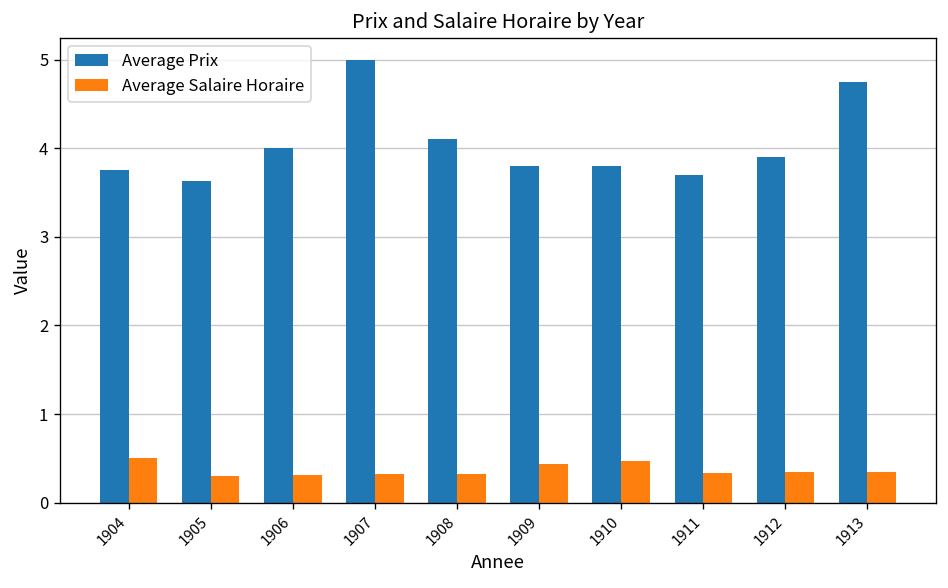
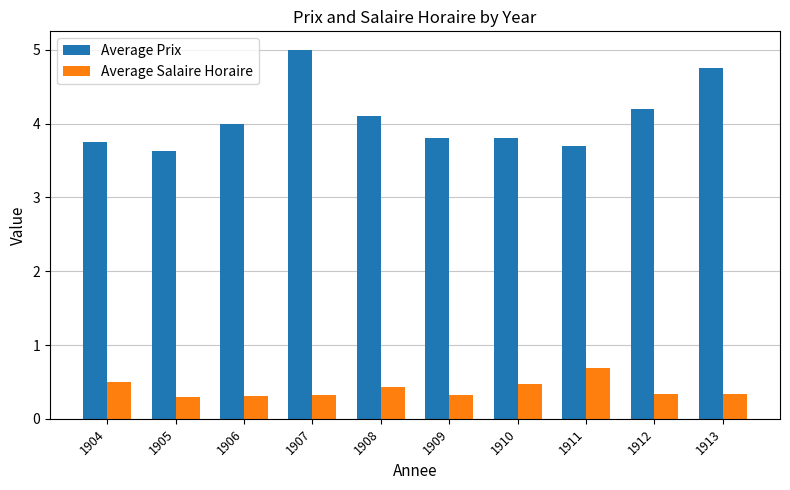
  {
    "Average Prix": {
      "1904": 3.8,
      "1905": 3.6,
      "1906": 4.0,
      "1907": 5.0,
      "1908": 4.1,
      "1909": 3.8,
      "1910": 3.8,
      "1911": 3.7,
-     "1912": 3.9,
+     "1912": 4.2,
      "1913": 4.8
    },
    "Average Salaire Horaire": {
      "1904": 0.5,
      "1905": 0.3,
      "1906": 0.3,
      "1907": 0.3,
-     "1908": 0.3,
-     "1909": 0.4,
+     "1908": 0.4,
+     "1909": 0.3,
      "1910": 0.5,
-     "1911": 0.3,
+     "1911": 0.7,
      "1912": 0.3,
      "1913": 0.3
    }
  }
